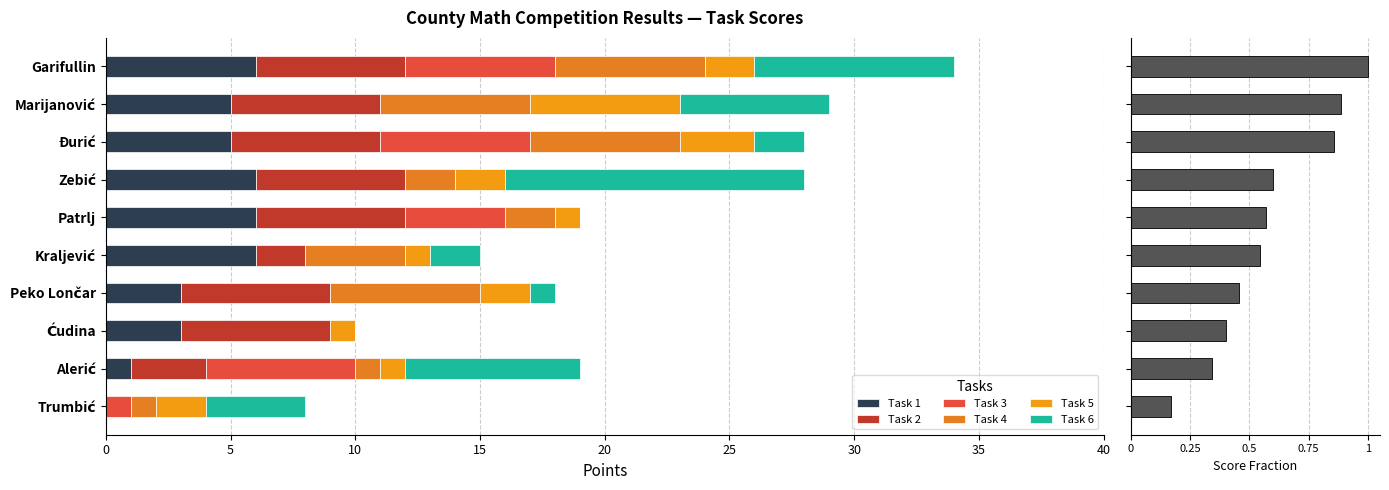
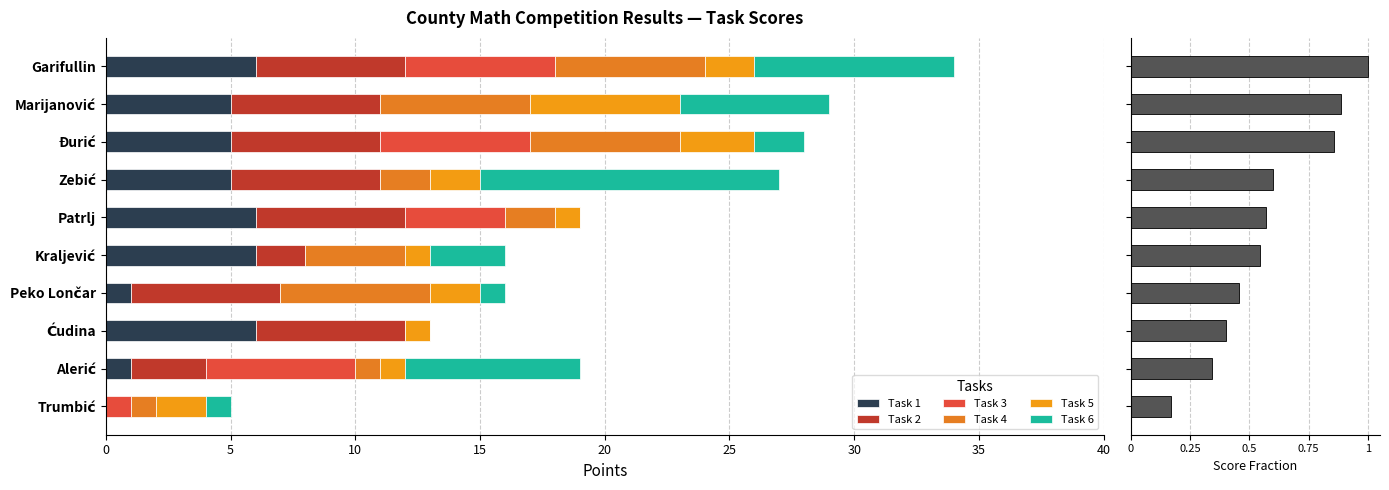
  {
    "County Math Competition Results — Task Scores": {
      "Task 1": {
        "Garifullin": 6,
        "Marijanović": 5,
        "Đurić": 5,
-       "Zebić": 6,
+       "Zebić": 5,
        "Patrlj": 6,
        "Kraljević": 6,
-       "Peko Lončar": 3,
-       "Ćudina": 3,
+       "Peko Lončar": 1,
+       "Ćudina": 6,
        "Alerić": 1,
        "Trumbić": 0
      },
      "Task 6": {
        "Garifullin": 8,
        "Marijanović": 6,
        "Đurić": 2,
        "Zebić": 12,
        "Patrlj": 0,
-       "Kraljević": 2,
+       "Kraljević": 3,
        "Peko Lončar": 1,
        "Ćudina": 0,
        "Alerić": 7,
-       "Trumbić": 4
+       "Trumbić": 1
      }
    }
  }
